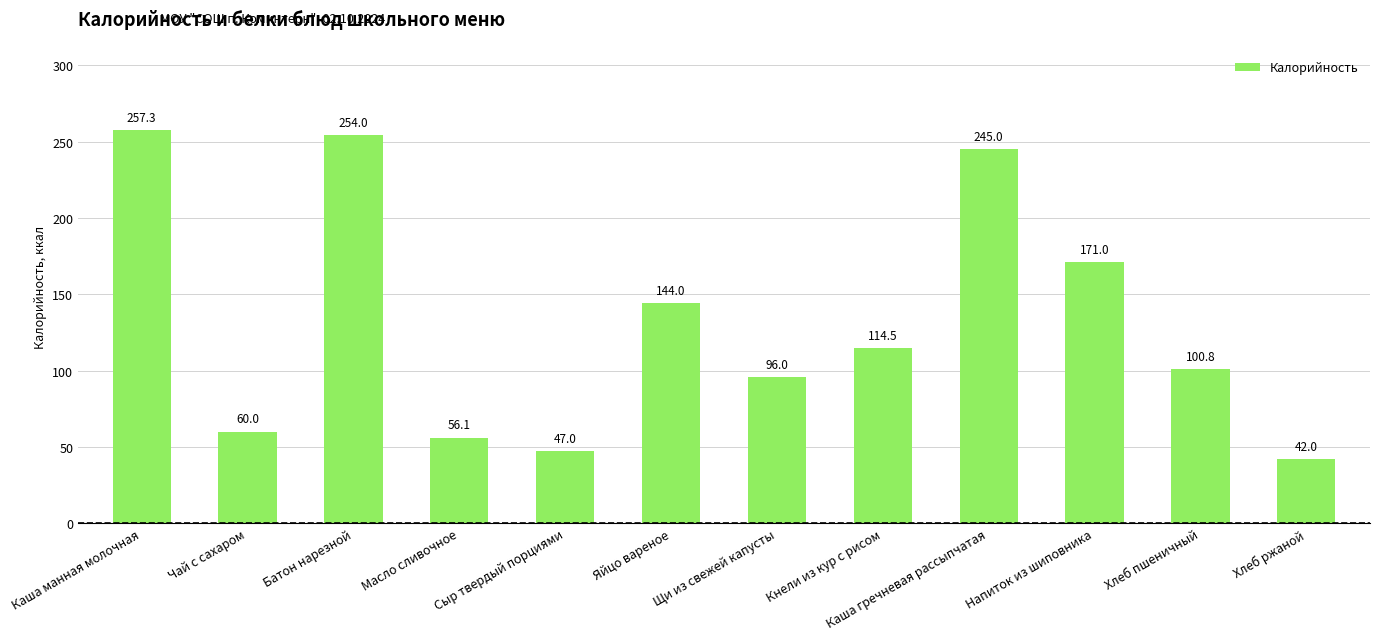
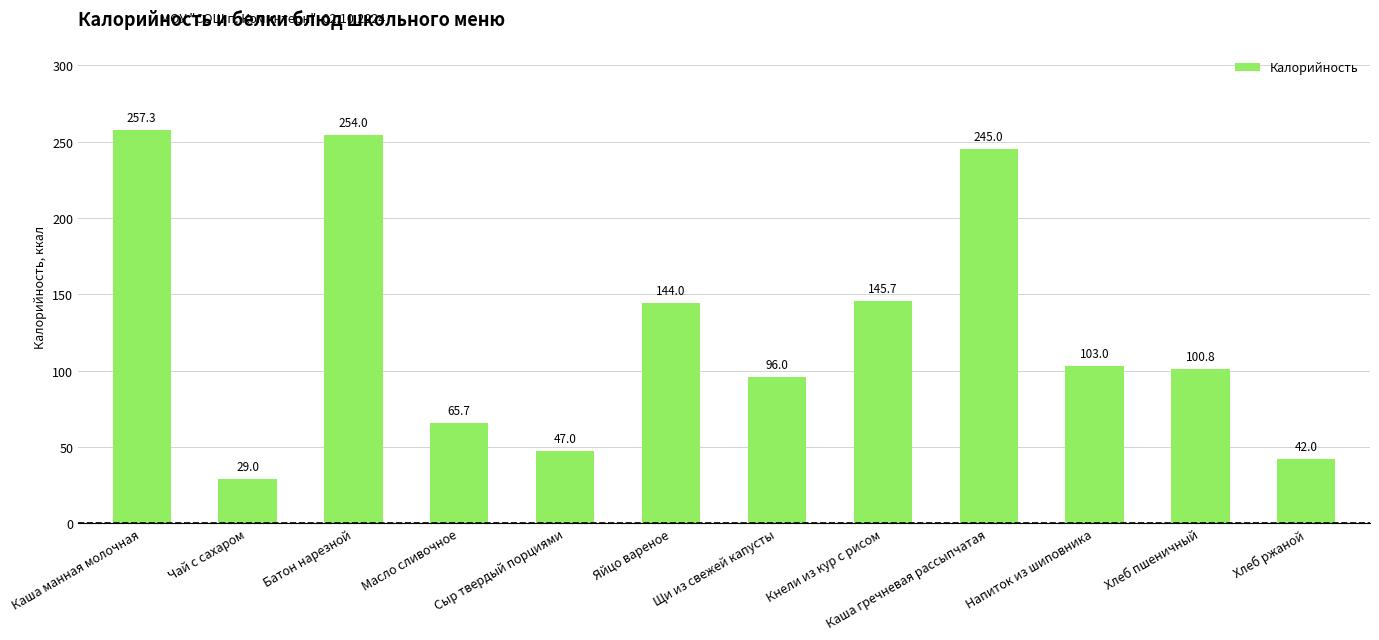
  {
    "Каша манная молочная": 257.3,
-   "Чай с сахаром": 60.0,
+   "Чай с сахаром": 29.0,
    "Батон нарезной": 254.0,
-   "Масло сливочное": 56.1,
+   "Масло сливочное": 65.7,
    "Сыр твердый порциями": 47.0,
    "Яйцо вареное": 144.0,
    "Щи из свежей капусты": 96.0,
-   "Кнели из кур с рисом": 114.5,
+   "Кнели из кур с рисом": 145.7,
    "Каша гречневая рассыпчатая": 245.0,
-   "Напиток из шиповника": 171.0,
+   "Напиток из шиповника": 103.0,
    "Хлеб пшеничный": 100.8,
    "Хлеб ржаной": 42.0
  }
